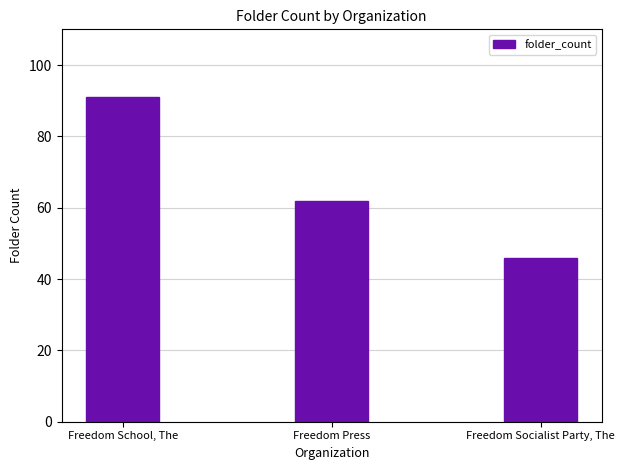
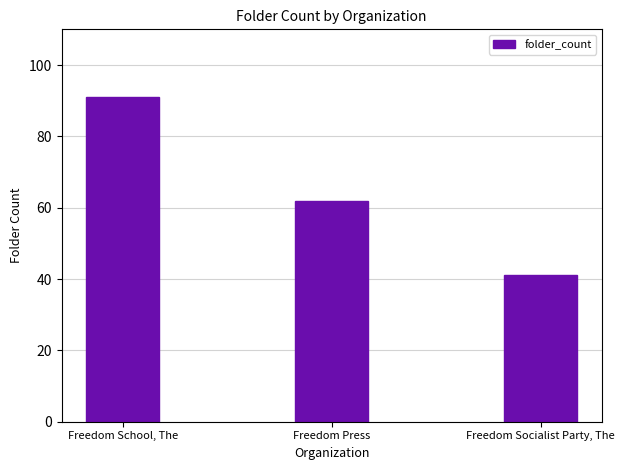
  {
    "Freedom School, The": 91,
    "Freedom Press": 62,
-   "Freedom Socialist Party, The": 46
+   "Freedom Socialist Party, The": 41
  }
